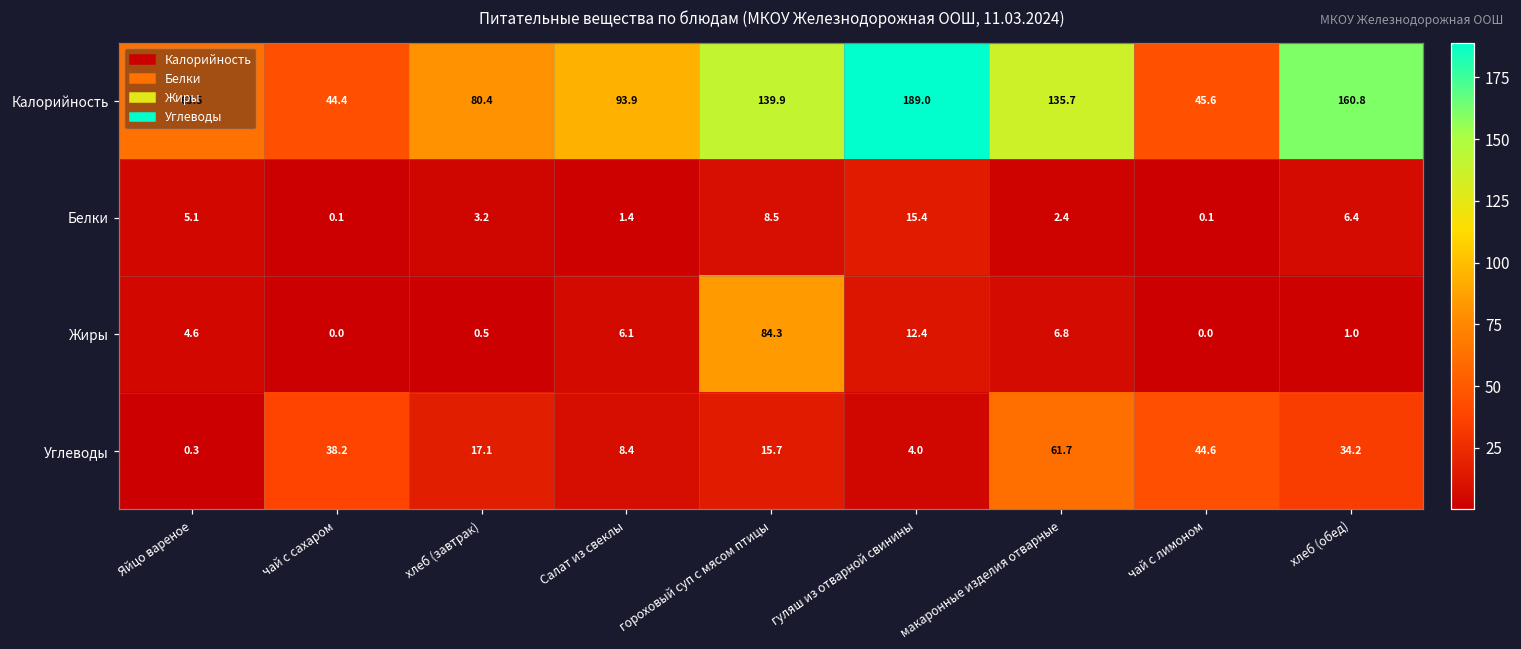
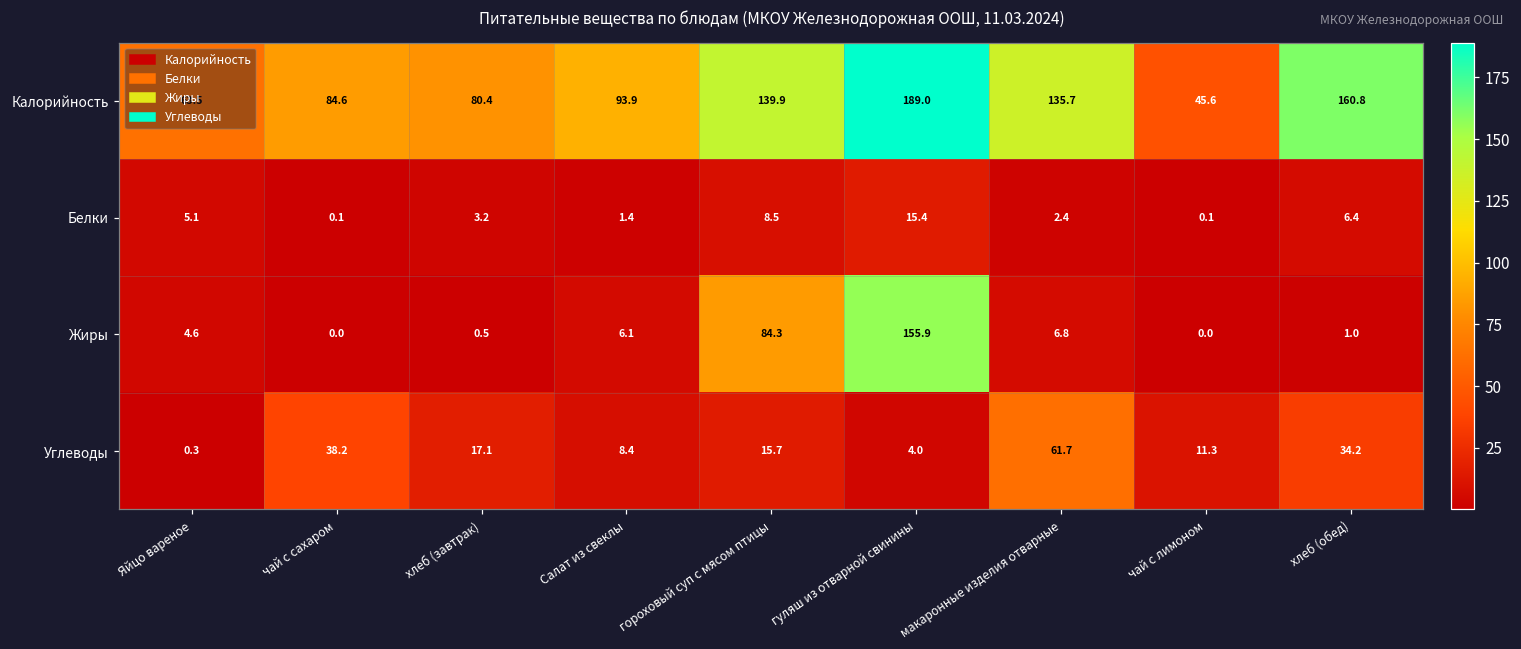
  {
    "Калорийность": {
-     "чай с сахаром": 44.4,
+     "чай с сахаром": 84.6,
      "хлеб (завтрак)": 80.4,
      "Салат из свеклы": 93.9,
      "гороховый суп с мясом птицы": 139.9,
      "гуляш из отварной свинины": 189.0,
      "макаронные изделия отварные": 135.7,
      "чай с лимоном": 45.6,
      "хлеб (обед)": 160.8
    },
    "Белки": {
      "Яйцо вареное": 5.1,
      "чай с сахаром": 0.1,
      "хлеб (завтрак)": 3.2,
      "Салат из свеклы": 1.4,
      "гороховый суп с мясом птицы": 8.5,
      "гуляш из отварной свинины": 15.4,
      "макаронные изделия отварные": 2.4,
      "чай с лимоном": 0.1,
      "хлеб (обед)": 6.4
    },
    "Жиры": {
      "Яйцо вареное": 4.6,
      "чай с сахаром": 0.0,
      "хлеб (завтрак)": 0.5,
      "Салат из свеклы": 6.1,
      "гороховый суп с мясом птицы": 84.3,
-     "гуляш из отварной свинины": 12.4,
+     "гуляш из отварной свинины": 155.9,
      "макаронные изделия отварные": 6.8,
      "чай с лимоном": 0.0,
      "хлеб (обед)": 1.0
    },
    "Углеводы": {
      "Яйцо вареное": 0.3,
      "чай с сахаром": 38.2,
      "хлеб (завтрак)": 17.1,
      "Салат из свеклы": 8.4,
      "гороховый суп с мясом птицы": 15.7,
      "гуляш из отварной свинины": 4.0,
      "макаронные изделия отварные": 61.7,
-     "чай с лимоном": 44.6,
+     "чай с лимоном": 11.3,
      "хлеб (обед)": 34.2
    }
  }
